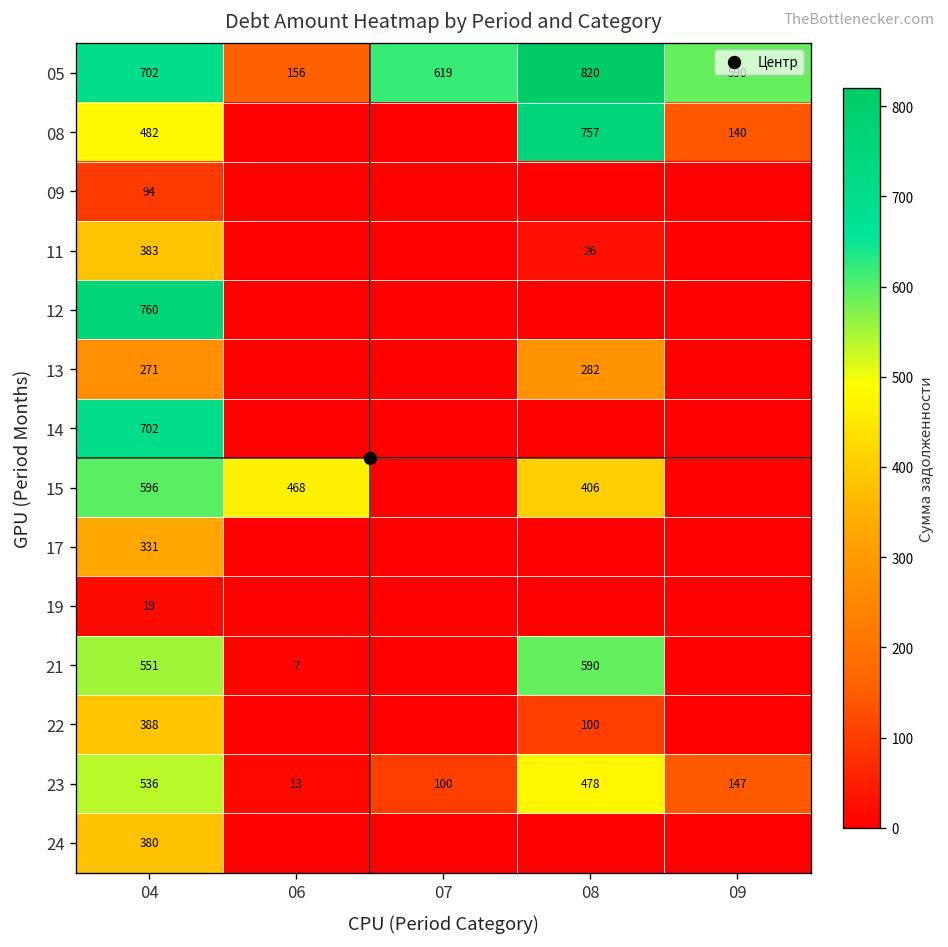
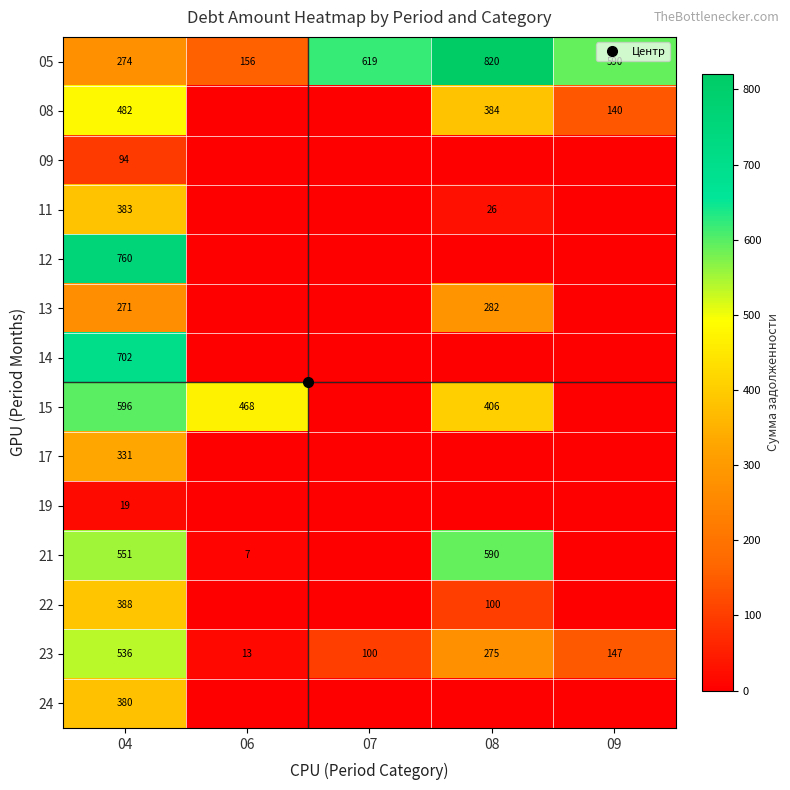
  {
    "05": {
-     "04": 702,
+     "04": 274,
      "06": 156,
      "07": 619,
      "08": 820
    },
    "08": {
      "04": 482,
-     "08": 757,
+     "08": 384,
      "09": 140
    },
    "09": {
      "04": 94
    },
    "11": {
      "04": 383,
      "08": 26
    },
    "12": {
      "04": 760
    },
    "13": {
      "04": 271,
      "08": 282
    },
    "14": {
      "04": 702
    },
    "15": {
      "04": 596,
      "06": 468,
      "08": 406
    },
    "17": {
      "04": 331
    },
    "19": {
      "04": 19
    },
    "21": {
      "04": 551,
      "06": 7,
      "08": 590
    },
    "22": {
      "04": 388,
      "08": 100
    },
    "23": {
      "04": 536,
      "06": 13,
      "07": 100,
-     "08": 478,
+     "08": 275,
      "09": 147
    },
    "24": {
      "04": 380
    }
  }
